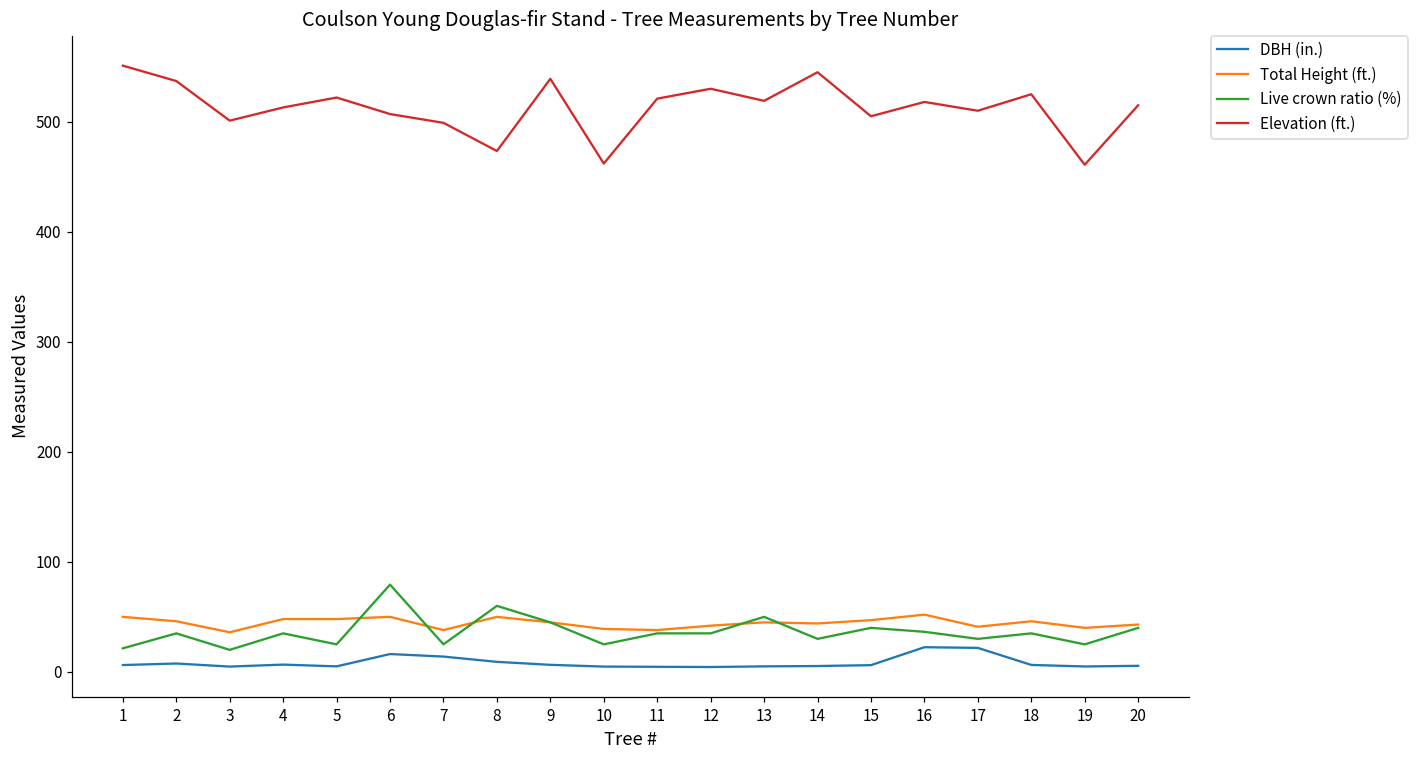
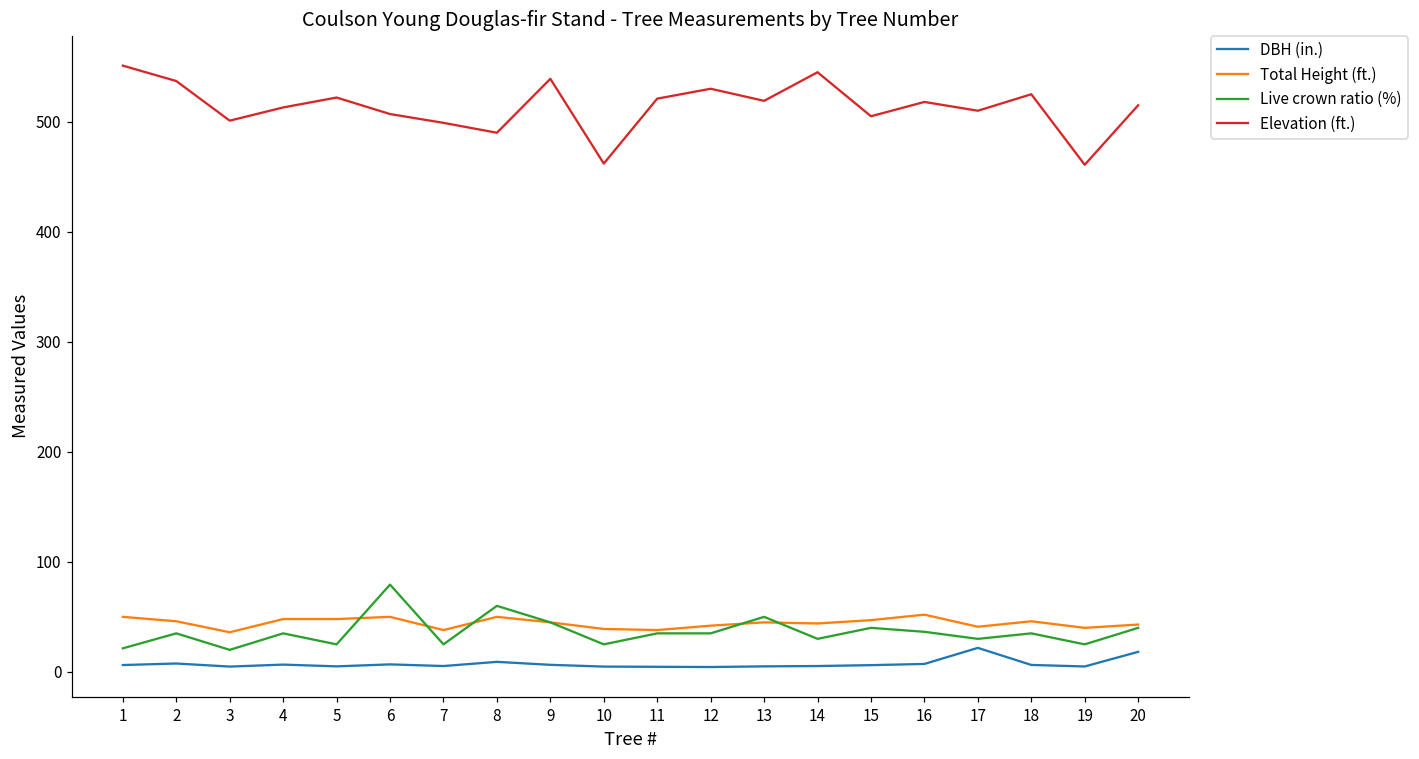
  {
    "DBH (in.)": {
      "1": 6,
      "2": 8,
      "3": 5,
      "4": 7,
      "5": 5,
-     "6": 16,
-     "7": 14,
+     "6": 7,
+     "7": 5,
      "8": 9,
      "9": 6,
      "10": 5,
      "11": 5,
      "12": 4,
      "13": 5,
      "14": 5,
      "15": 6,
-     "16": 22,
+     "16": 7,
      "17": 22,
      "18": 6,
      "19": 5,
-     "20": 6
+     "20": 18
    },
    "Total Height (ft.)": {
      "1": 50,
      "2": 46,
      "3": 36,
      "4": 48,
      "5": 48,
      "6": 50,
      "7": 38,
      "8": 50,
      "10": 39,
      "11": 38,
      "12": 42,
      "13": 45,
      "14": 44,
      "15": 47,
      "16": 52,
      "17": 41,
      "18": 46,
      "19": 40,
      "20": 43
    },
    "Live crown ratio (%)": {
      "1": 21,
      "2": 35,
      "3": 20,
      "4": 35,
      "5": 25,
      "6": 79,
      "7": 25,
      "8": 60,
      "10": 25,
      "11": 35,
      "12": 35,
      "13": 50,
      "14": 30,
      "15": 40,
      "16": 36,
      "17": 30,
      "18": 35,
      "19": 25,
      "20": 40
    },
    "Elevation (ft.)": {
      "1": 551,
      "2": 537,
      "3": 501,
      "4": 513,
      "5": 522,
      "6": 507,
      "7": 499,
-     "8": 473,
+     "8": 490,
      "9": 539,
      "10": 462,
      "11": 521,
      "12": 530,
      "13": 519,
      "14": 545,
      "15": 505,
      "16": 518,
      "17": 510,
      "18": 525,
      "19": 461,
      "20": 515
    }
  }
